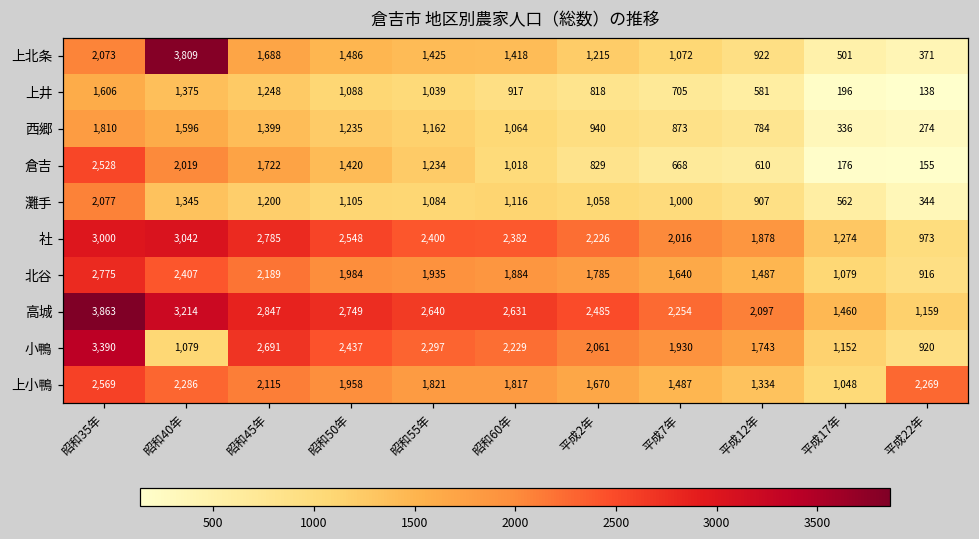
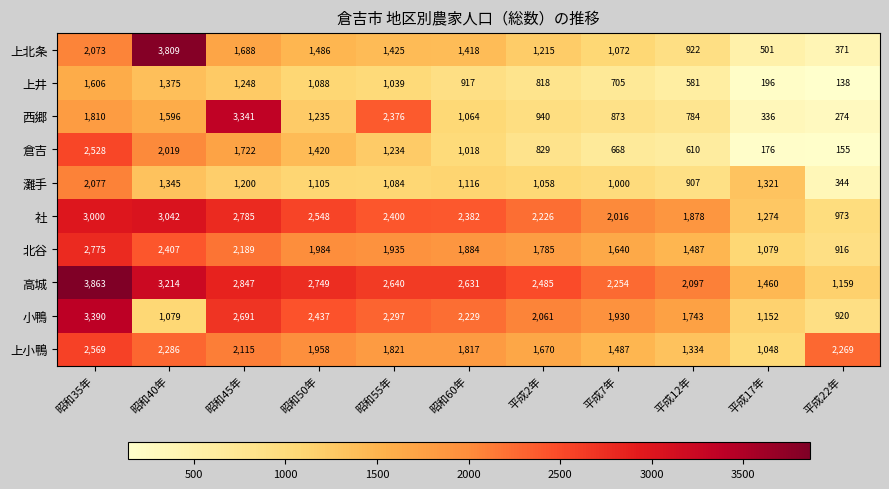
  {
    "上北条": {
      "昭和35年": "2,073",
      "昭和40年": "3,809",
      "昭和45年": "1,688",
      "昭和50年": "1,486",
      "昭和55年": "1,425",
      "昭和60年": "1,418",
      "平成2年": "1,215",
      "平成7年": "1,072",
      "平成12年": "922",
      "平成17年": "501",
      "平成22年": "371"
    },
    "上井": {
      "昭和35年": "1,606",
      "昭和40年": "1,375",
      "昭和45年": "1,248",
      "昭和50年": "1,088",
      "昭和55年": "1,039",
      "昭和60年": "917",
      "平成2年": "818",
      "平成7年": "705",
      "平成12年": "581",
      "平成17年": "196",
      "平成22年": "138"
    },
    "西郷": {
      "昭和35年": "1,810",
      "昭和40年": "1,596",
-     "昭和45年": "1,399",
+     "昭和45年": "3,341",
      "昭和50年": "1,235",
-     "昭和55年": "1,162",
+     "昭和55年": "2,376",
      "昭和60年": "1,064",
      "平成2年": "940",
      "平成7年": "873",
      "平成12年": "784",
      "平成17年": "336",
      "平成22年": "274"
    },
    "倉吉": {
      "昭和35年": "2,528",
      "昭和40年": "2,019",
      "昭和45年": "1,722",
      "昭和50年": "1,420",
      "昭和55年": "1,234",
      "昭和60年": "1,018",
      "平成2年": "829",
      "平成7年": "668",
      "平成12年": "610",
      "平成17年": "176",
      "平成22年": "155"
    },
    "灘手": {
      "昭和35年": "2,077",
      "昭和40年": "1,345",
      "昭和45年": "1,200",
      "昭和50年": "1,105",
      "昭和55年": "1,084",
      "昭和60年": "1,116",
      "平成2年": "1,058",
      "平成7年": "1,000",
      "平成12年": "907",
-     "平成17年": "562",
+     "平成17年": "1,321",
      "平成22年": "344"
    },
    "社": {
      "昭和35年": "3,000",
      "昭和40年": "3,042",
      "昭和45年": "2,785",
      "昭和50年": "2,548",
      "昭和55年": "2,400",
      "昭和60年": "2,382",
      "平成2年": "2,226",
      "平成7年": "2,016",
      "平成12年": "1,878",
      "平成17年": "1,274",
      "平成22年": "973"
    },
    "北谷": {
      "昭和35年": "2,775",
      "昭和40年": "2,407",
      "昭和45年": "2,189",
      "昭和50年": "1,984",
      "昭和55年": "1,935",
      "昭和60年": "1,884",
      "平成2年": "1,785",
      "平成7年": "1,640",
      "平成12年": "1,487",
      "平成17年": "1,079",
      "平成22年": "916"
    },
    "高城": {
      "昭和35年": "3,863",
      "昭和40年": "3,214",
      "昭和45年": "2,847",
      "昭和50年": "2,749",
      "昭和55年": "2,640",
      "昭和60年": "2,631",
      "平成2年": "2,485",
      "平成7年": "2,254",
      "平成12年": "2,097",
      "平成17年": "1,460",
      "平成22年": "1,159"
    },
    "小鴨": {
      "昭和35年": "3,390",
      "昭和40年": "1,079",
      "昭和45年": "2,691",
      "昭和50年": "2,437",
      "昭和55年": "2,297",
      "昭和60年": "2,229",
      "平成2年": "2,061",
      "平成7年": "1,930",
      "平成12年": "1,743",
      "平成17年": "1,152",
      "平成22年": "920"
    },
    "上小鴨": {
      "昭和35年": "2,569",
      "昭和40年": "2,286",
      "昭和45年": "2,115",
      "昭和50年": "1,958",
      "昭和55年": "1,821",
      "昭和60年": "1,817",
      "平成2年": "1,670",
      "平成7年": "1,487",
      "平成12年": "1,334",
      "平成17年": "1,048",
      "平成22年": "2,269"
    }
  }
